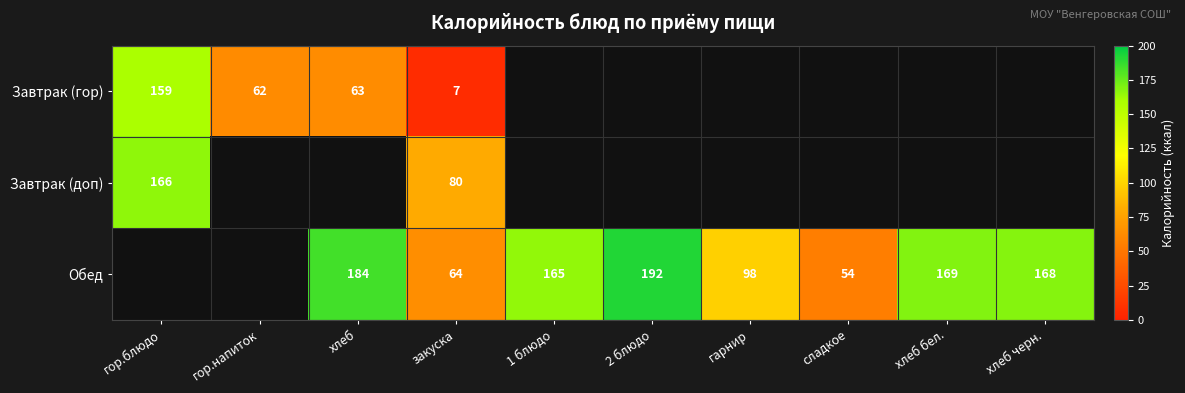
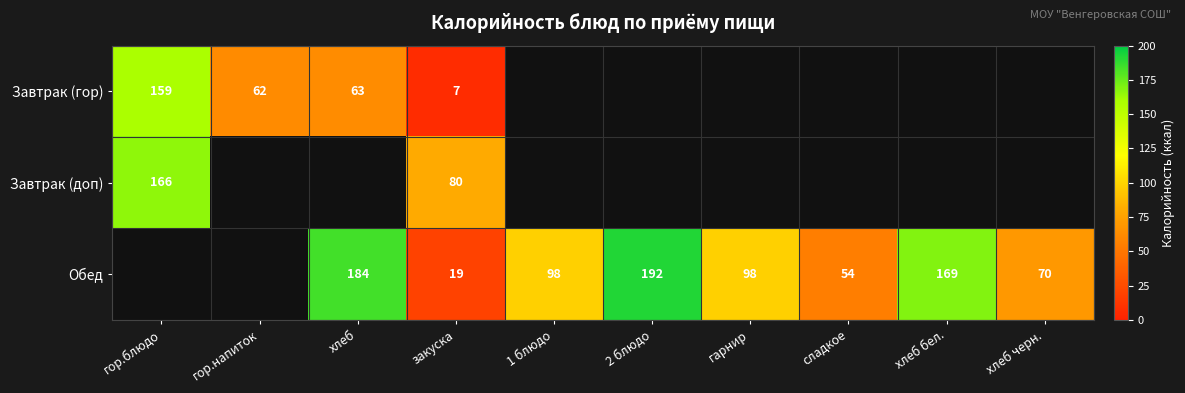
  {
    "Завтрак (гор)": {
      "гор.блюдо": 159,
      "гор.напиток": 62,
      "хлеб": 63,
      "закуска": 7
    },
    "Завтрак (доп)": {
      "гор.блюдо": 166,
      "закуска": 80
    },
    "Обед": {
      "хлеб": 184,
-     "закуска": 64,
-     "1 блюдо": 165,
+     "закуска": 19,
+     "1 блюдо": 98,
      "2 блюдо": 192,
      "гарнир": 98,
      "сладкое": 54,
      "хлеб бел.": 169,
-     "хлеб черн.": 168
+     "хлеб черн.": 70
    }
  }
